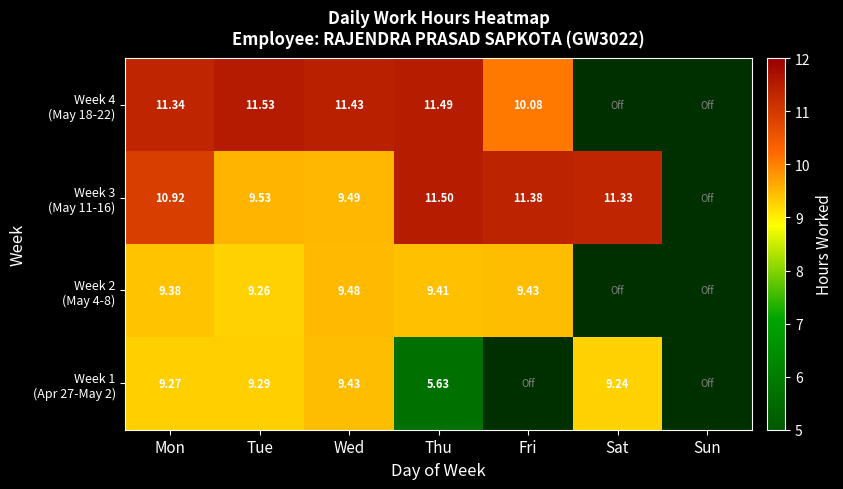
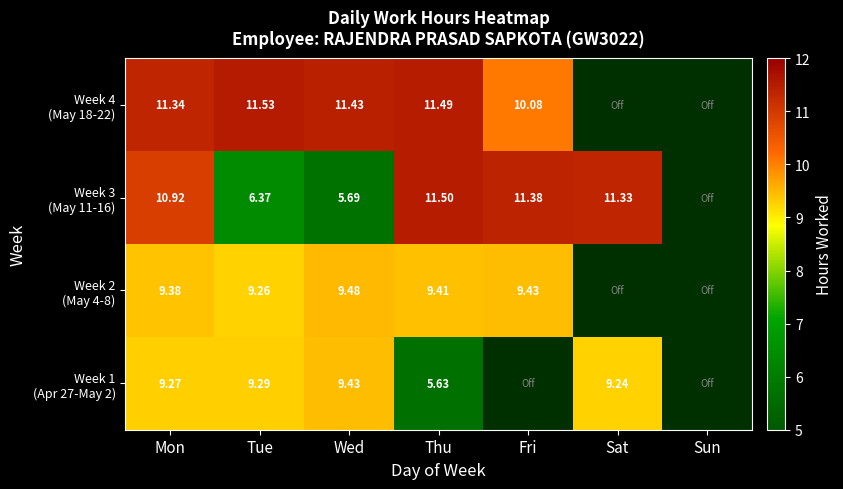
  {
    "Week 4 (May 18-22)": {
      "Mon": 11.34,
      "Tue": 11.53,
      "Wed": 11.43,
      "Thu": 11.49,
      "Fri": 10.08
    },
    "Week 3 (May 11-16)": {
      "Mon": 10.92,
-     "Tue": 9.53,
-     "Wed": 9.49,
+     "Tue": 6.37,
+     "Wed": 5.69,
      "Thu": 11.50,
      "Fri": 11.38,
      "Sat": 11.33
    },
    "Week 2 (May 4-8)": {
      "Mon": 9.38,
      "Tue": 9.26,
      "Wed": 9.48,
      "Thu": 9.41,
      "Fri": 9.43
    },
    "Week 1 (Apr 27-May 2)": {
      "Mon": 9.27,
      "Tue": 9.29,
      "Wed": 9.43,
      "Thu": 5.63,
      "Sat": 9.24
    }
  }
